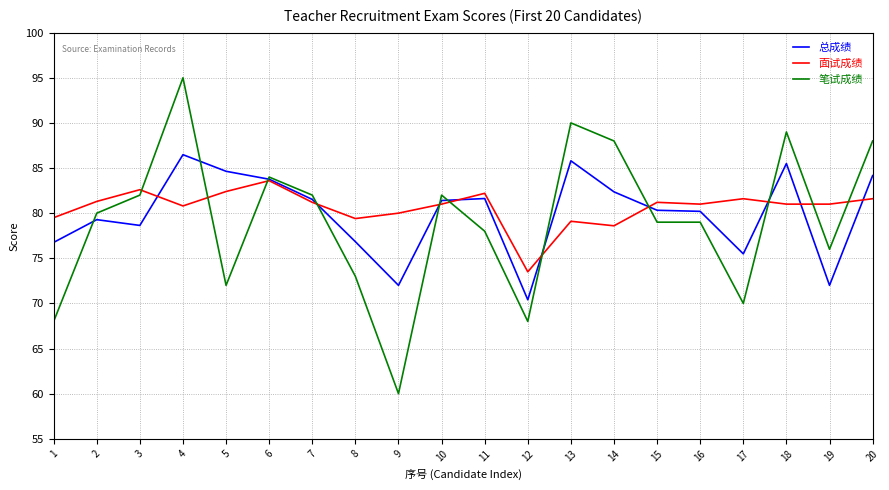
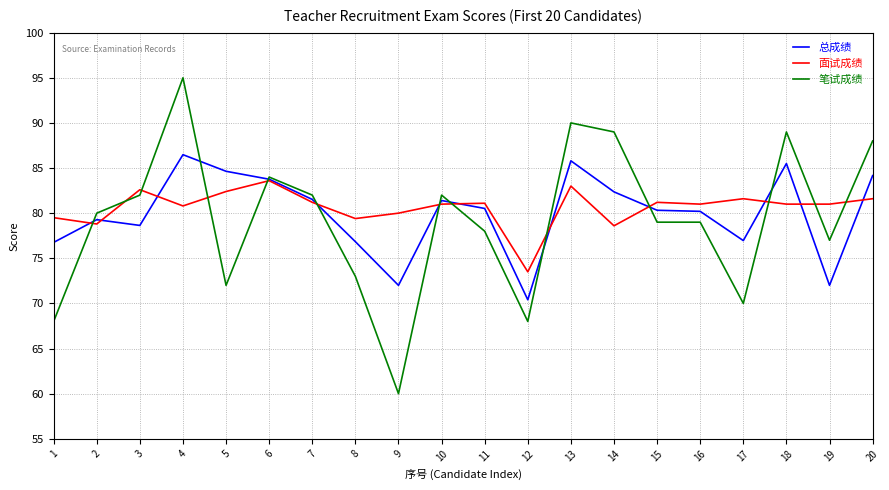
  {
    "总成绩": {
      "1": 77,
      "2": 79,
      "3": 79,
      "4": 86,
      "5": 85,
      "7": 82,
      "8": 77,
      "9": 72,
      "10": 81,
-     "11": 82,
+     "11": 81,
      "12": 70,
      "13": 86,
      "14": 82,
      "15": 80,
      "16": 80,
-     "17": 75,
+     "17": 77,
      "18": 86,
      "19": 72,
      "20": 84
    },
    "面试成绩": {
      "1": 80,
-     "2": 81,
+     "2": 79,
      "3": 83,
      "4": 81,
      "5": 82,
      "7": 81,
      "8": 79,
      "9": 80,
      "10": 81,
-     "11": 82,
+     "11": 81,
      "12": 74,
-     "13": 79,
+     "13": 83,
      "14": 79,
      "15": 81,
      "16": 81,
      "17": 82,
      "18": 81,
      "19": 81,
      "20": 82
    },
    "笔试成绩": {
      "1": 68,
      "2": 80,
      "3": 82,
      "4": 95,
      "5": 72,
      "7": 82,
      "8": 73,
      "9": 60,
      "10": 82,
      "11": 78,
      "12": 68,
      "13": 90,
-     "14": 88,
+     "14": 89,
      "15": 79,
      "16": 79,
      "17": 70,
      "18": 89,
-     "19": 76,
+     "19": 77,
      "20": 88
    }
  }
